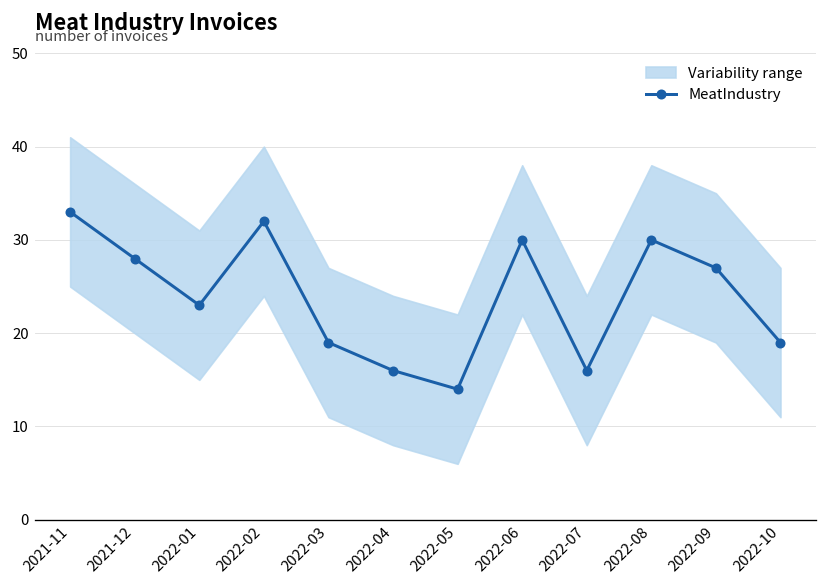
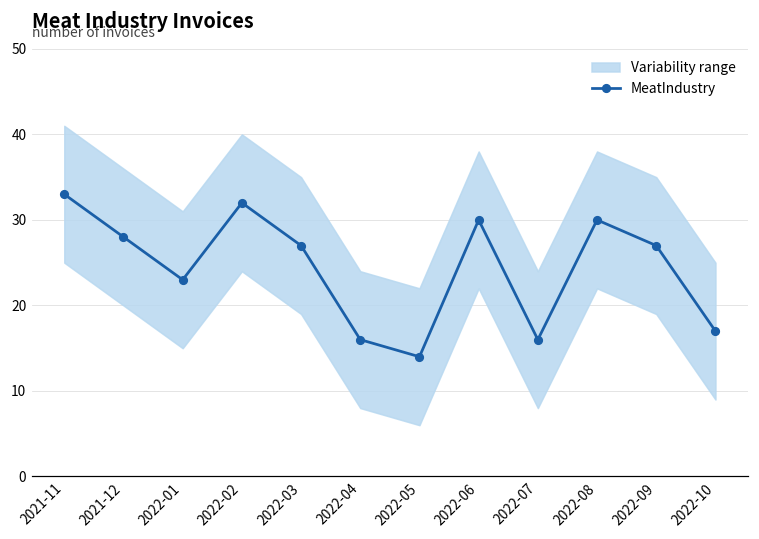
  {
    "MeatIndustry": {
      "2021-11": 33,
      "2021-12": 28,
      "2022-01": 23,
      "2022-02": 32,
-     "2022-03": 19,
+     "2022-03": 27,
      "2022-04": 16,
      "2022-05": 14,
      "2022-06": 30,
      "2022-07": 16,
      "2022-08": 30,
      "2022-09": 27,
-     "2022-10": 19
+     "2022-10": 17
    }
  }
